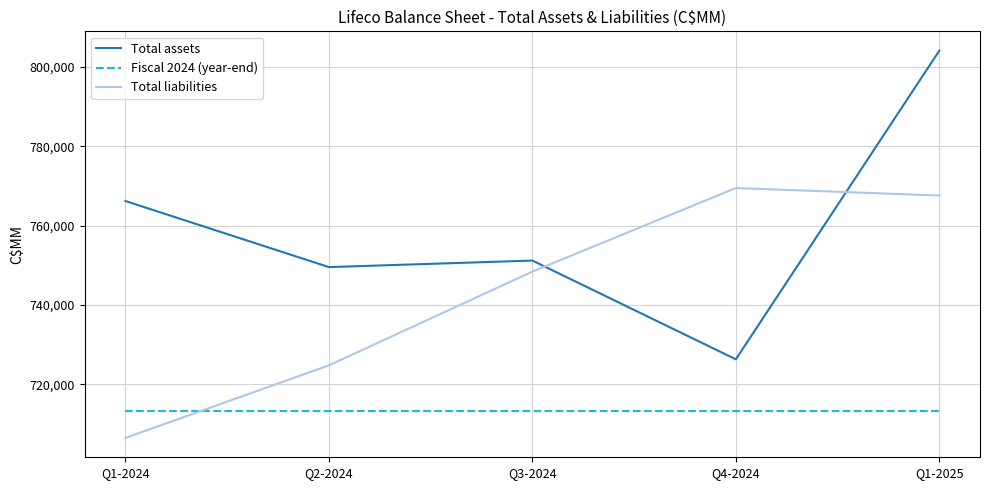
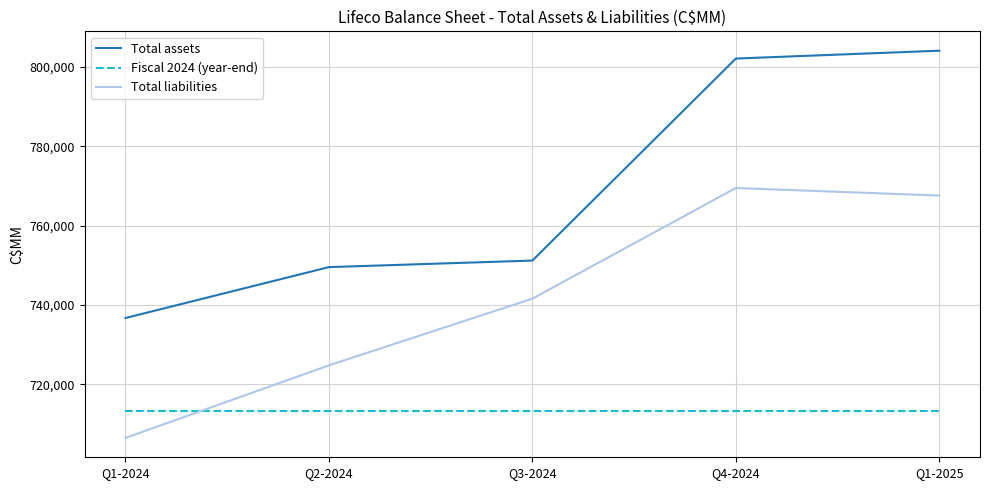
  {
    "Total assets": {
-     "Q1-2024": "766,000",
+     "Q1-2024": "737,000",
      "Q2-2024": "750,000",
      "Q3-2024": "751,000",
-     "Q4-2024": "726,000",
+     "Q4-2024": "802,000",
      "Q1-2025": "804,000"
    },
    "Fiscal 2024 (year-end)": {
      "Q1-2024": "713,000",
      "Q2-2024": "713,000",
      "Q3-2024": "713,000",
      "Q4-2024": "713,000",
      "Q1-2025": "713,000"
    },
    "Total liabilities": {
      "Q1-2024": "706,000",
      "Q2-2024": "725,000",
-     "Q3-2024": "748,000",
+     "Q3-2024": "742,000",
      "Q4-2024": "770,000",
      "Q1-2025": "768,000"
    }
  }
